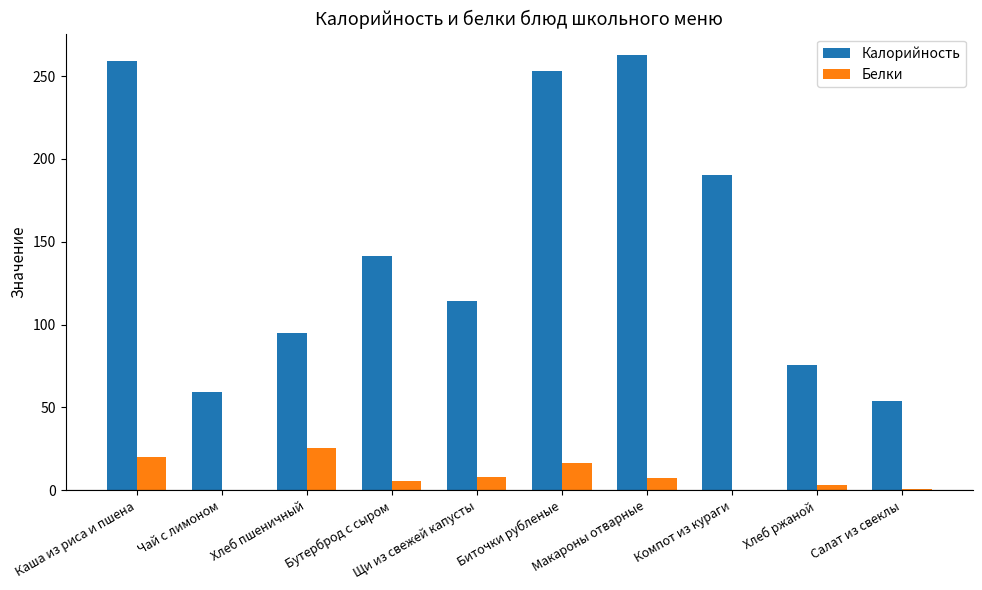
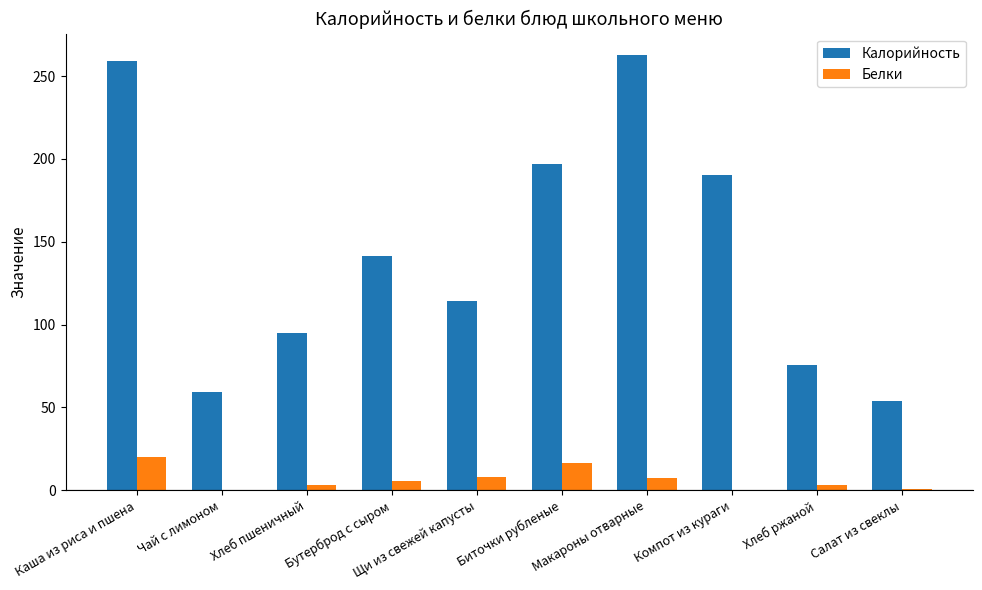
  {
    "Калорийность": {
      "Каша из риса и пшена": 259,
      "Чай с лимоном": 59,
      "Хлеб пшеничный": 95,
      "Бутерброд с сыром": 141,
      "Щи из свежей капусты": 114,
-     "Биточки рубленые": 253,
+     "Биточки рубленые": 197,
      "Макароны отварные": 262,
      "Компот из кураги": 190,
      "Хлеб ржаной": 76,
      "Салат из свеклы": 54
    },
    "Белки": {
      "Каша из риса и пшена": 20,
-     "Хлеб пшеничный": 26,
+     "Хлеб пшеничный": 3,
      "Бутерброд с сыром": 6,
      "Щи из свежей капусты": 8,
      "Биточки рубленые": 17,
      "Макароны отварные": 7,
      "Хлеб ржаной": 3
    }
  }
